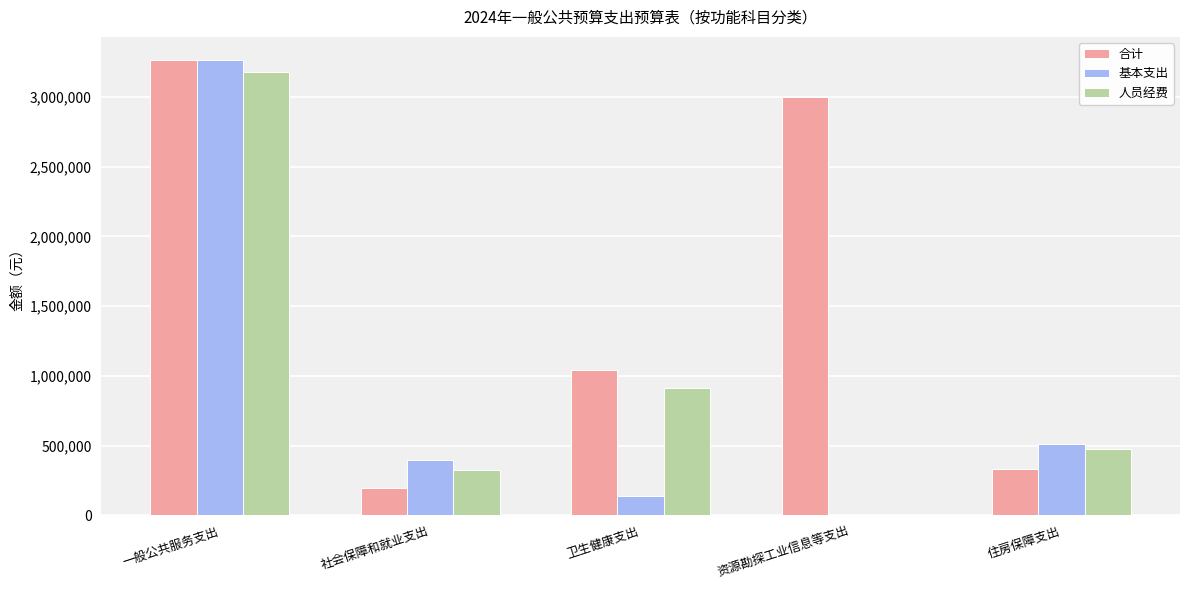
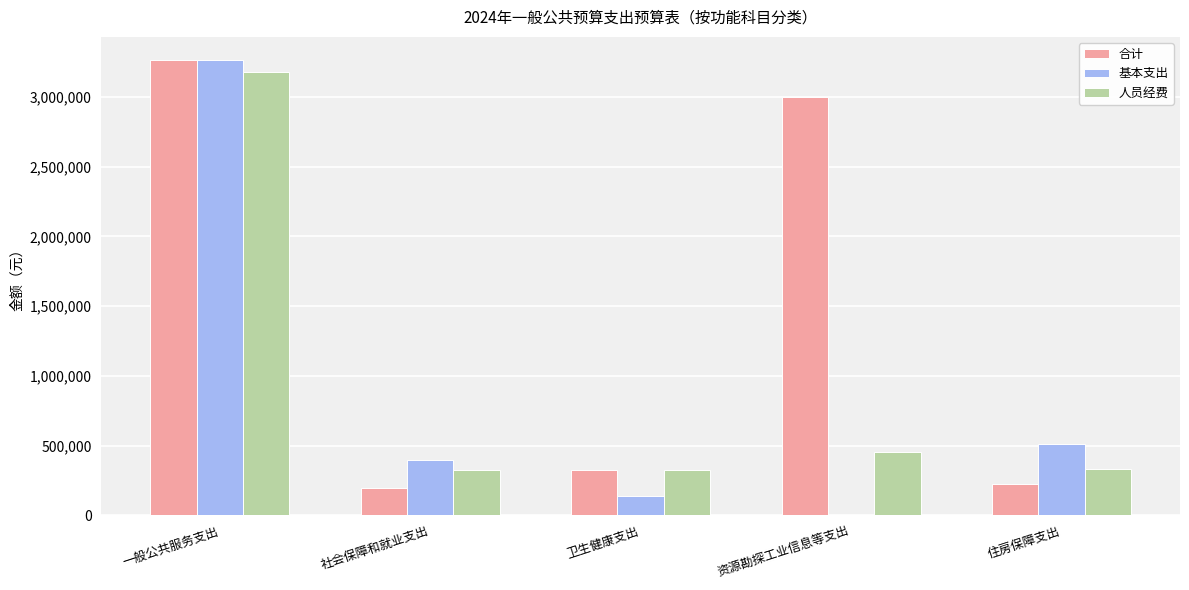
  {
    "合计": {
      "一般公共服务支出": "3,270,000",
      "社会保障和就业支出": "190,000",
-     "卫生健康支出": "1,040,000",
+     "卫生健康支出": "320,000",
      "资源勘探工业信息等支出": "3,000,000",
-     "住房保障支出": "330,000"
+     "住房保障支出": "230,000"
    },
    "基本支出": {
      "一般公共服务支出": "3,270,000",
      "社会保障和就业支出": "400,000",
      "卫生健康支出": "140,000",
      "资源勘探工业信息等支出": "0",
      "住房保障支出": "510,000"
    },
    "人员经费": {
      "一般公共服务支出": "3,180,000",
      "社会保障和就业支出": "320,000",
-     "卫生健康支出": "910,000",
-     "资源勘探工业信息等支出": "0",
-     "住房保障支出": "480,000"
+     "卫生健康支出": "320,000",
+     "资源勘探工业信息等支出": "460,000",
+     "住房保障支出": "330,000"
    }
  }
